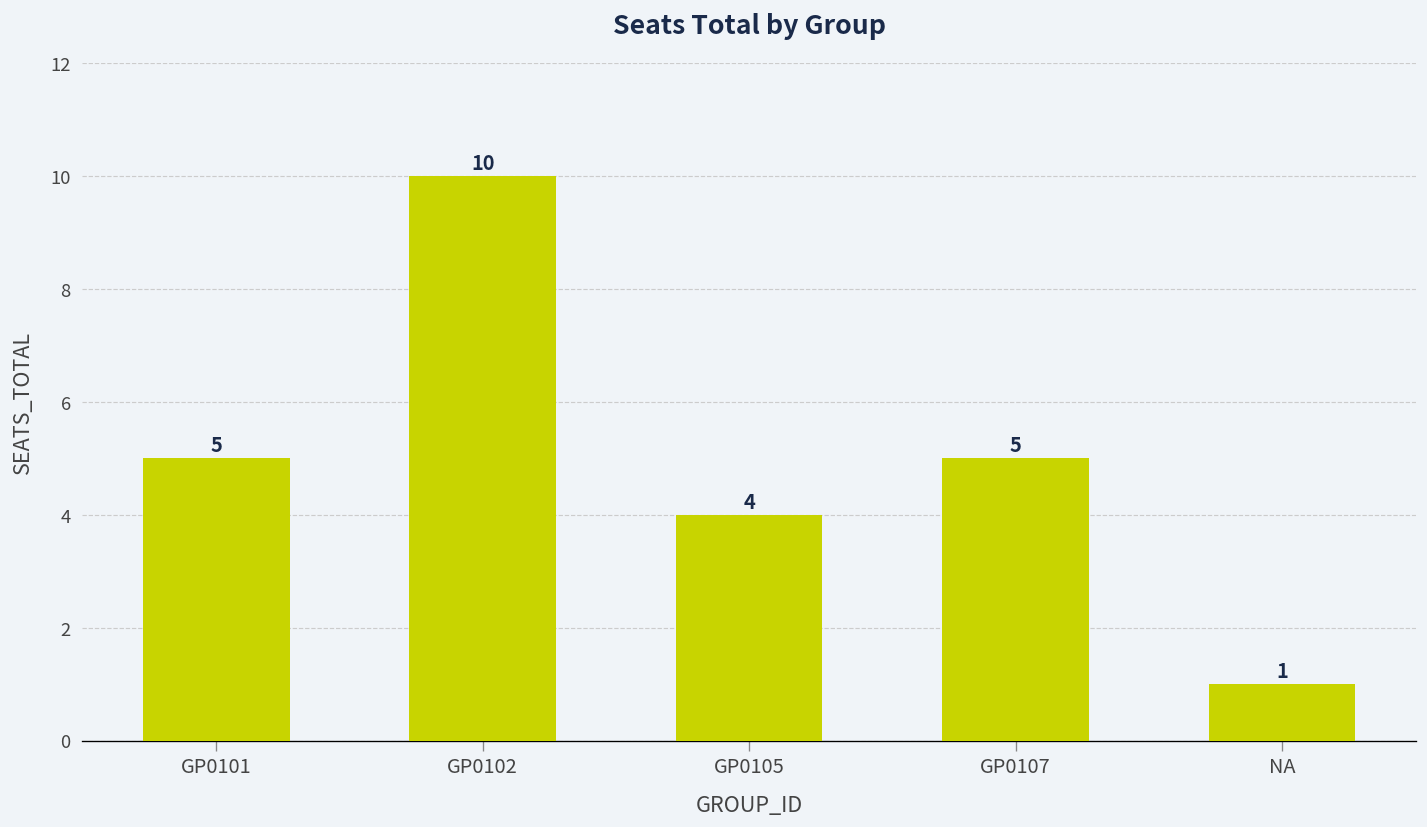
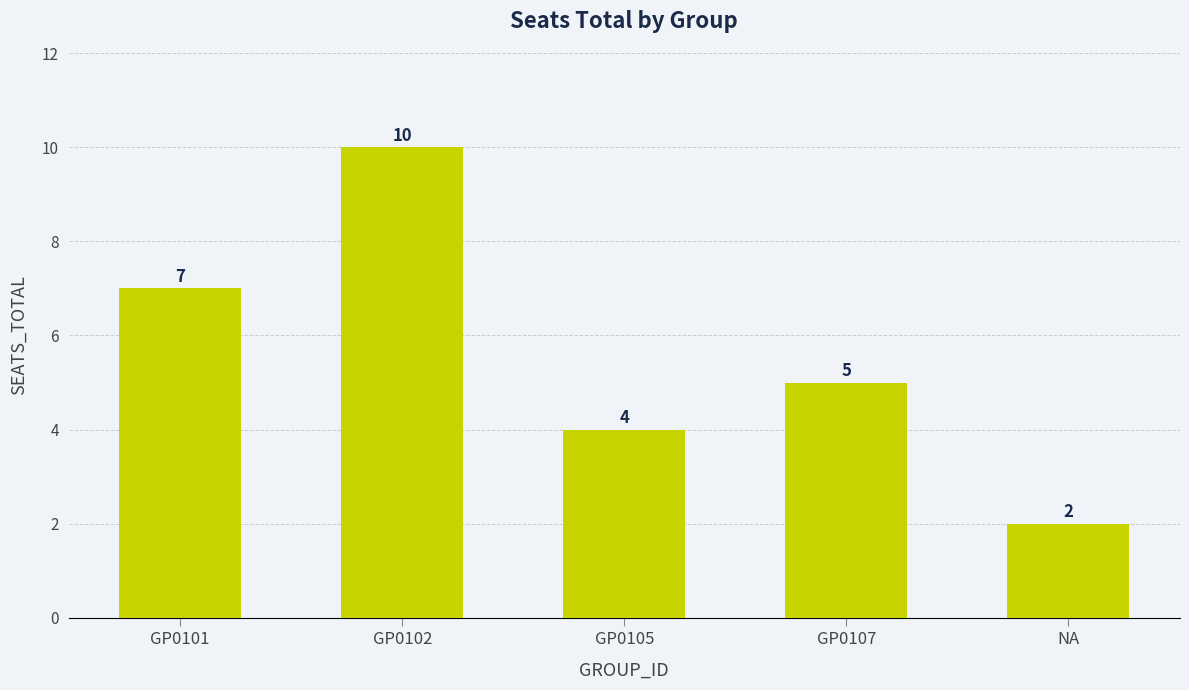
  {
-   "GP0101": 5,
+   "GP0101": 7,
    "GP0102": 10,
    "GP0105": 4,
    "GP0107": 5,
-   "NA": 1
+   "NA": 2
  }
